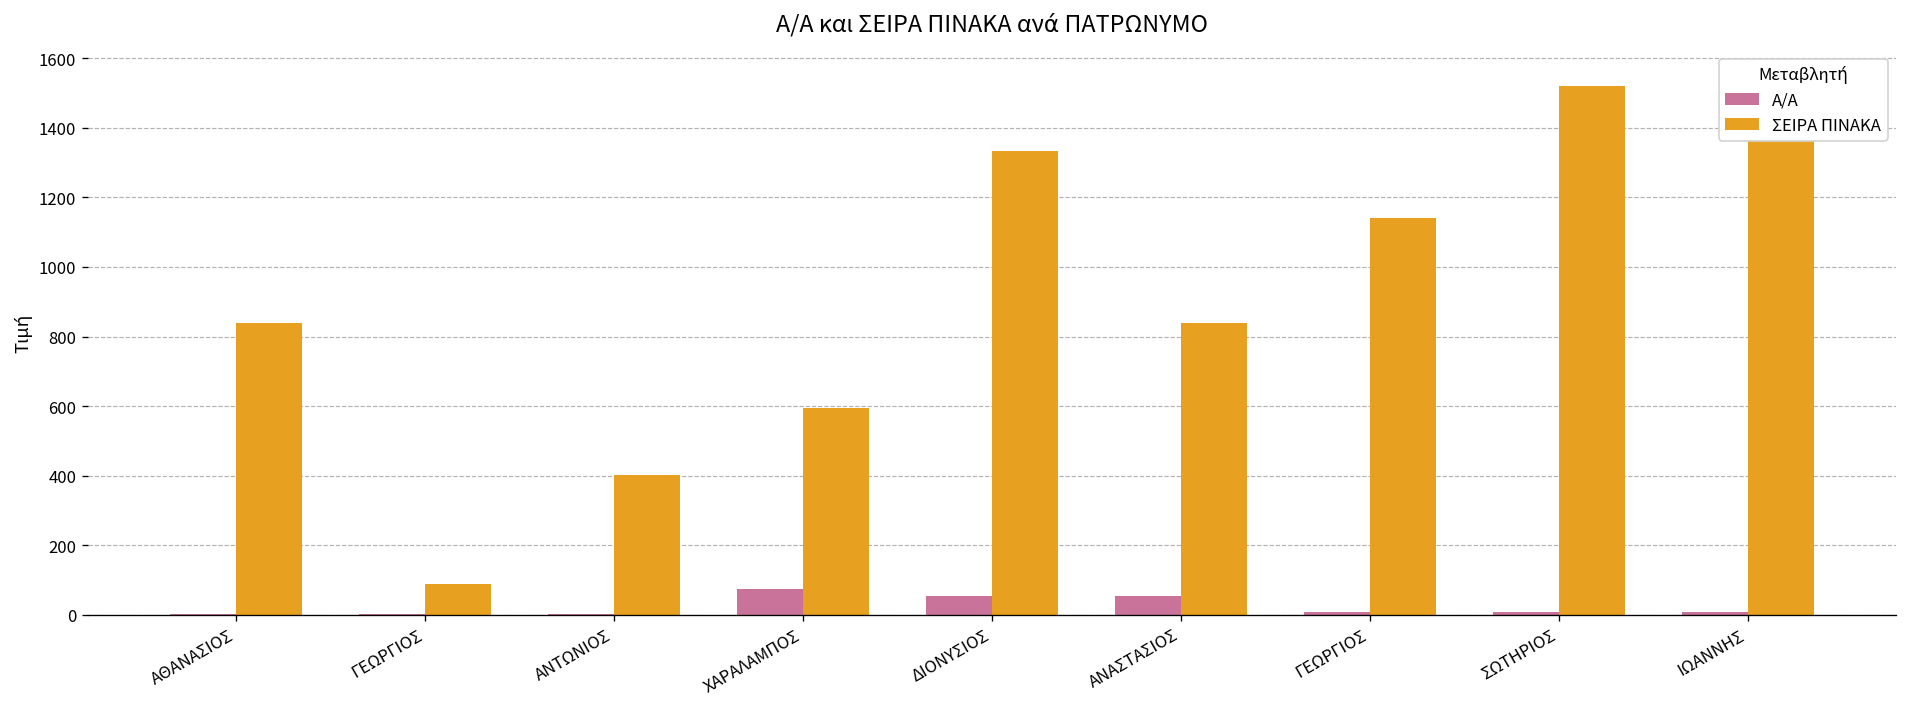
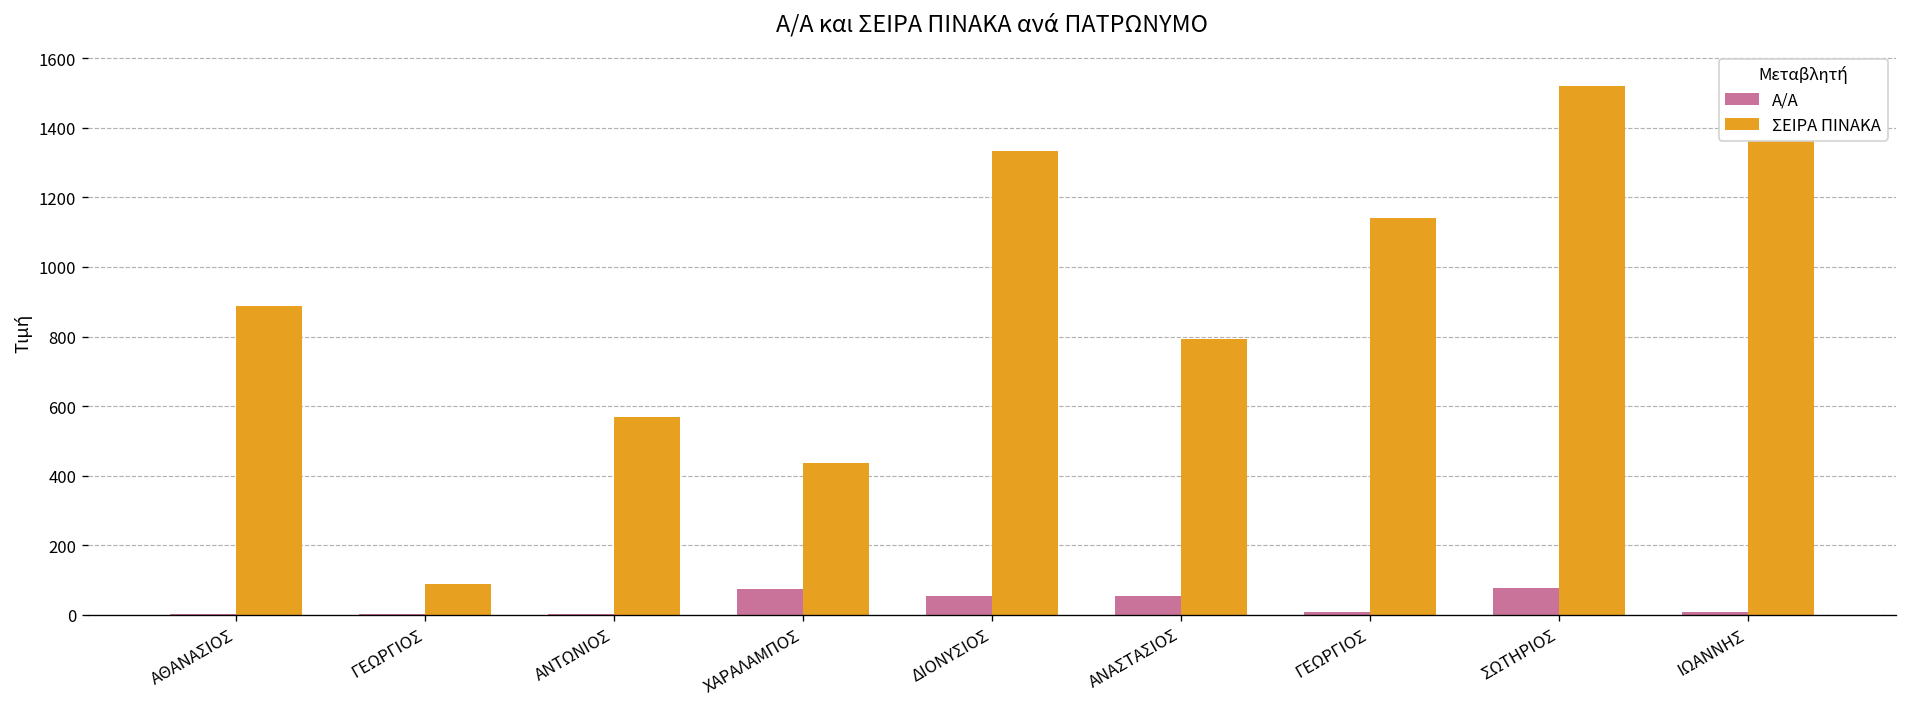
  {
    "Α/Α": {
      "ΧΑΡΑΛΑΜΠΟΣ": 70,
      "ΔΙΟΝΥΣΙΟΣ": 60,
      "ΑΝΑΣΤΑΣΙΟΣ": 50,
-     "ΣΩΤΗΡΙΟΣ": 10,
+     "ΣΩΤΗΡΙΟΣ": 80,
      "ΙΩΑΝΝΗΣ": 10
    },
    "ΣΕΙΡΑ ΠΙΝΑΚΑ": {
-     "ΑΘΑΝΑΣΙΟΣ": 840,
-     "ΑΝΤΩΝΙΟΣ": 400,
-     "ΧΑΡΑΛΑΜΠΟΣ": 590,
+     "ΑΘΑΝΑΣΙΟΣ": 890,
+     "ΑΝΤΩΝΙΟΣ": 570,
+     "ΧΑΡΑΛΑΜΠΟΣ": 440,
      "ΔΙΟΝΥΣΙΟΣ": 1330,
-     "ΑΝΑΣΤΑΣΙΟΣ": 840,
+     "ΑΝΑΣΤΑΣΙΟΣ": 790,
      "ΣΩΤΗΡΙΟΣ": 1520
    }
  }
